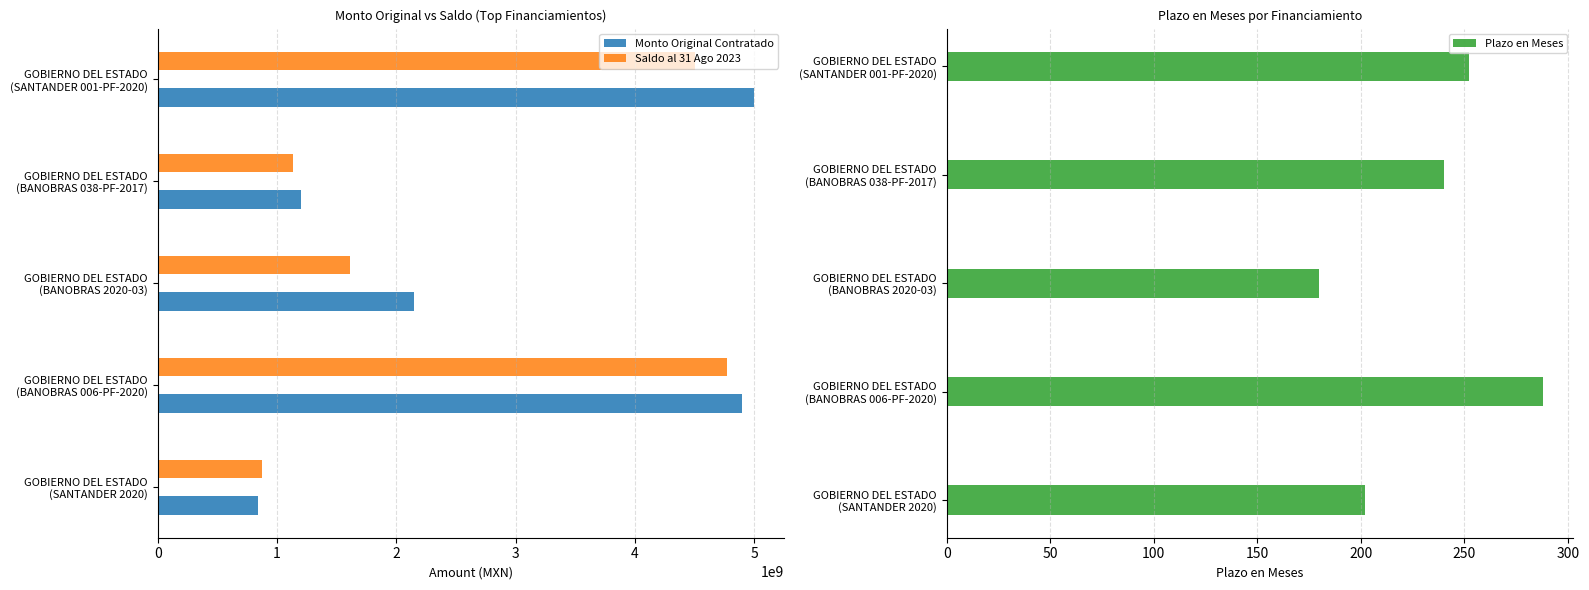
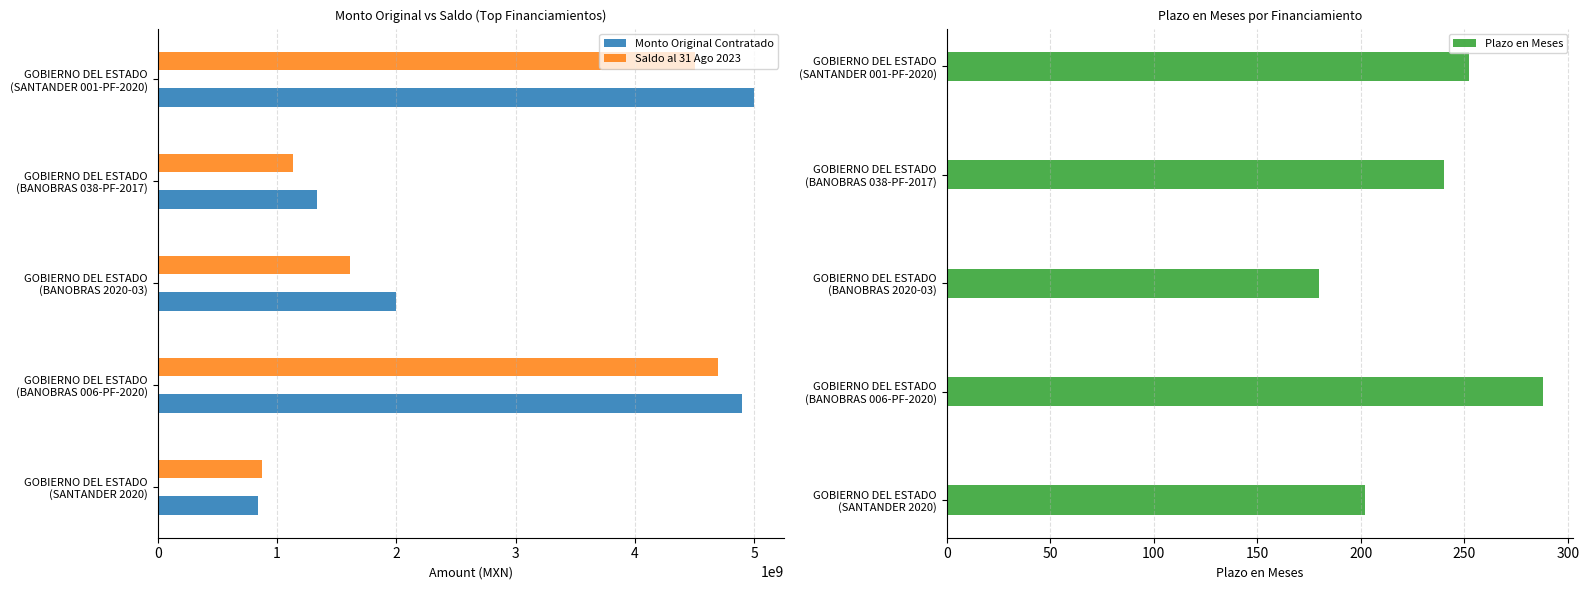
  {
    "Monto Original vs Saldo (Top Financiamientos)": {
      "Monto Original Contratado": {
        "GOBIERNO DEL ESTADO (SANTANDER 001-PF-2020)": 5000000000,
-       "GOBIERNO DEL ESTADO (BANOBRAS 038-PF-2017)": 1200000000,
-       "GOBIERNO DEL ESTADO (BANOBRAS 2020-03)": 2150000000,
+       "GOBIERNO DEL ESTADO (BANOBRAS 038-PF-2017)": 1340000000,
+       "GOBIERNO DEL ESTADO (BANOBRAS 2020-03)": 2000000000,
        "GOBIERNO DEL ESTADO (BANOBRAS 006-PF-2020)": 4900000000,
        "GOBIERNO DEL ESTADO (SANTANDER 2020)": 840000000
      },
      "Saldo al 31 Ago 2023": {
        "GOBIERNO DEL ESTADO (BANOBRAS 038-PF-2017)": 1140000000,
        "GOBIERNO DEL ESTADO (BANOBRAS 2020-03)": 1610000000,
-       "GOBIERNO DEL ESTADO (BANOBRAS 006-PF-2020)": 4770000000,
+       "GOBIERNO DEL ESTADO (BANOBRAS 006-PF-2020)": 4700000000,
        "GOBIERNO DEL ESTADO (SANTANDER 2020)": 870000000
      }
    },
    "Plazo en Meses por Financiamiento": {
      "GOBIERNO DEL ESTADO (SANTANDER 001-PF-2020)": 252,
      "GOBIERNO DEL ESTADO (BANOBRAS 038-PF-2017)": 240,
      "GOBIERNO DEL ESTADO (BANOBRAS 2020-03)": 180,
      "GOBIERNO DEL ESTADO (BANOBRAS 006-PF-2020)": 288,
      "GOBIERNO DEL ESTADO (SANTANDER 2020)": 202
    }
  }
